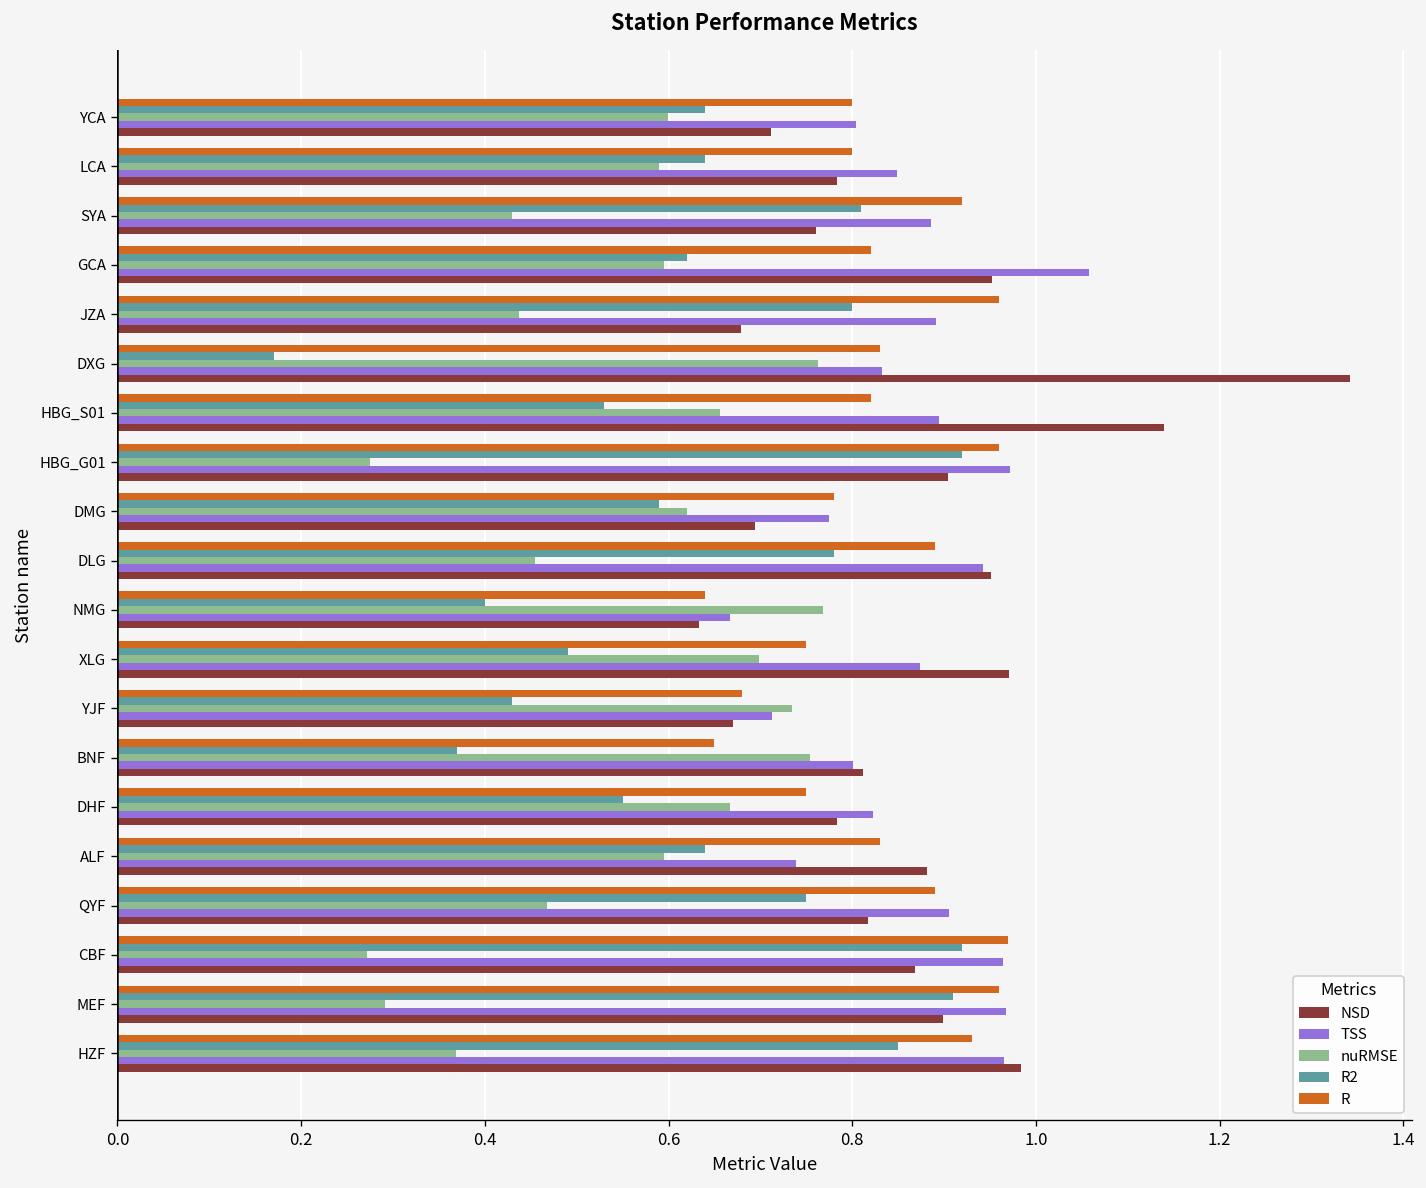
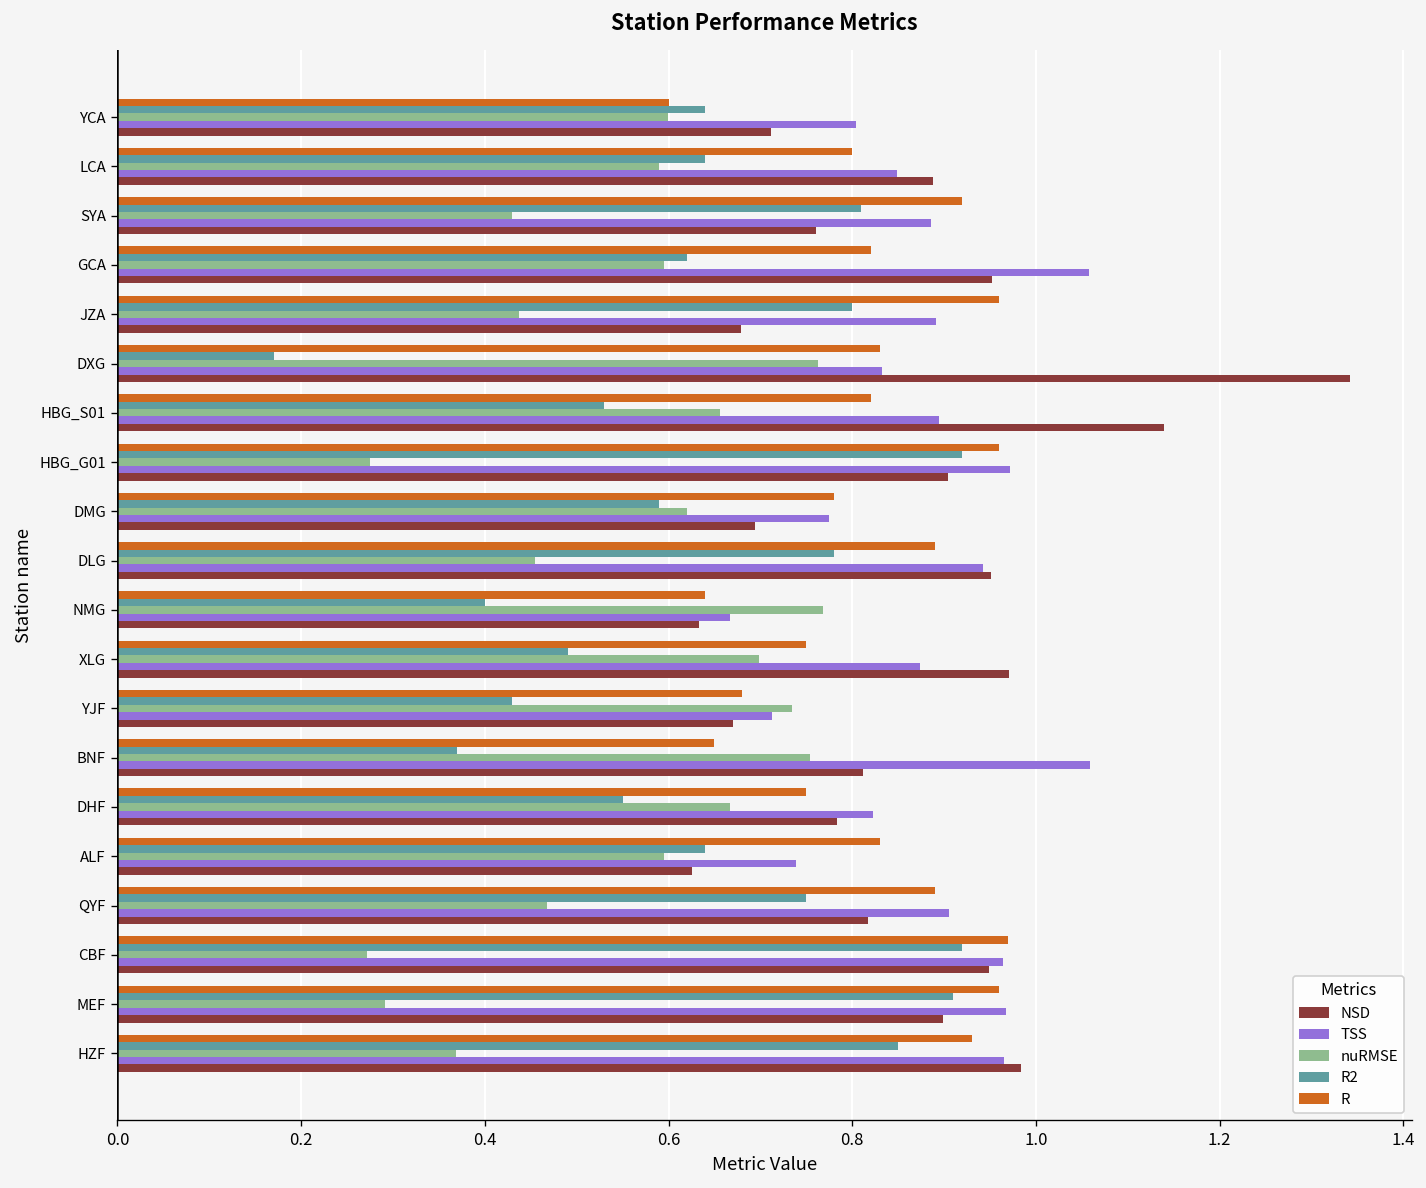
  {
    "NSD": {
      "YCA": 0.71,
-     "LCA": 0.78,
+     "LCA": 0.89,
      "SYA": 0.76,
      "GCA": 0.95,
      "JZA": 0.68,
      "DXG": 1.34,
      "HBG_S01": 1.14,
      "HBG_G01": 0.90,
      "DMG": 0.69,
      "DLG": 0.95,
      "NMG": 0.63,
      "XLG": 0.97,
      "YJF": 0.67,
      "BNF": 0.81,
      "DHF": 0.78,
-     "ALF": 0.88,
+     "ALF": 0.63,
      "QYF": 0.82,
-     "CBF": 0.87,
+     "CBF": 0.95,
      "MEF": 0.90,
      "HZF": 0.98
    },
    "TSS": {
      "YCA": 0.80,
      "LCA": 0.85,
      "SYA": 0.89,
      "GCA": 1.06,
      "JZA": 0.89,
      "DXG": 0.83,
      "HBG_S01": 0.89,
      "HBG_G01": 0.97,
      "DMG": 0.77,
      "DLG": 0.94,
      "NMG": 0.67,
      "XLG": 0.87,
      "YJF": 0.71,
-     "BNF": 0.80,
+     "BNF": 1.06,
      "DHF": 0.82,
      "ALF": 0.74,
      "QYF": 0.91,
      "CBF": 0.96,
      "MEF": 0.97,
      "HZF": 0.97
    },
    "R": {
-     "YCA": 0.8,
+     "YCA": 0.6,
      "LCA": 0.8,
      "SYA": 0.92,
      "GCA": 0.82,
      "JZA": 0.96,
      "DXG": 0.83,
      "HBG_S01": 0.82,
      "HBG_G01": 0.96,
      "DMG": 0.78,
      "DLG": 0.89,
      "NMG": 0.64,
      "XLG": 0.75,
      "YJF": 0.68,
      "BNF": 0.65,
      "DHF": 0.75,
      "ALF": 0.83,
      "QYF": 0.89,
      "CBF": 0.97,
      "MEF": 0.96,
      "HZF": 0.93
    }
  }
